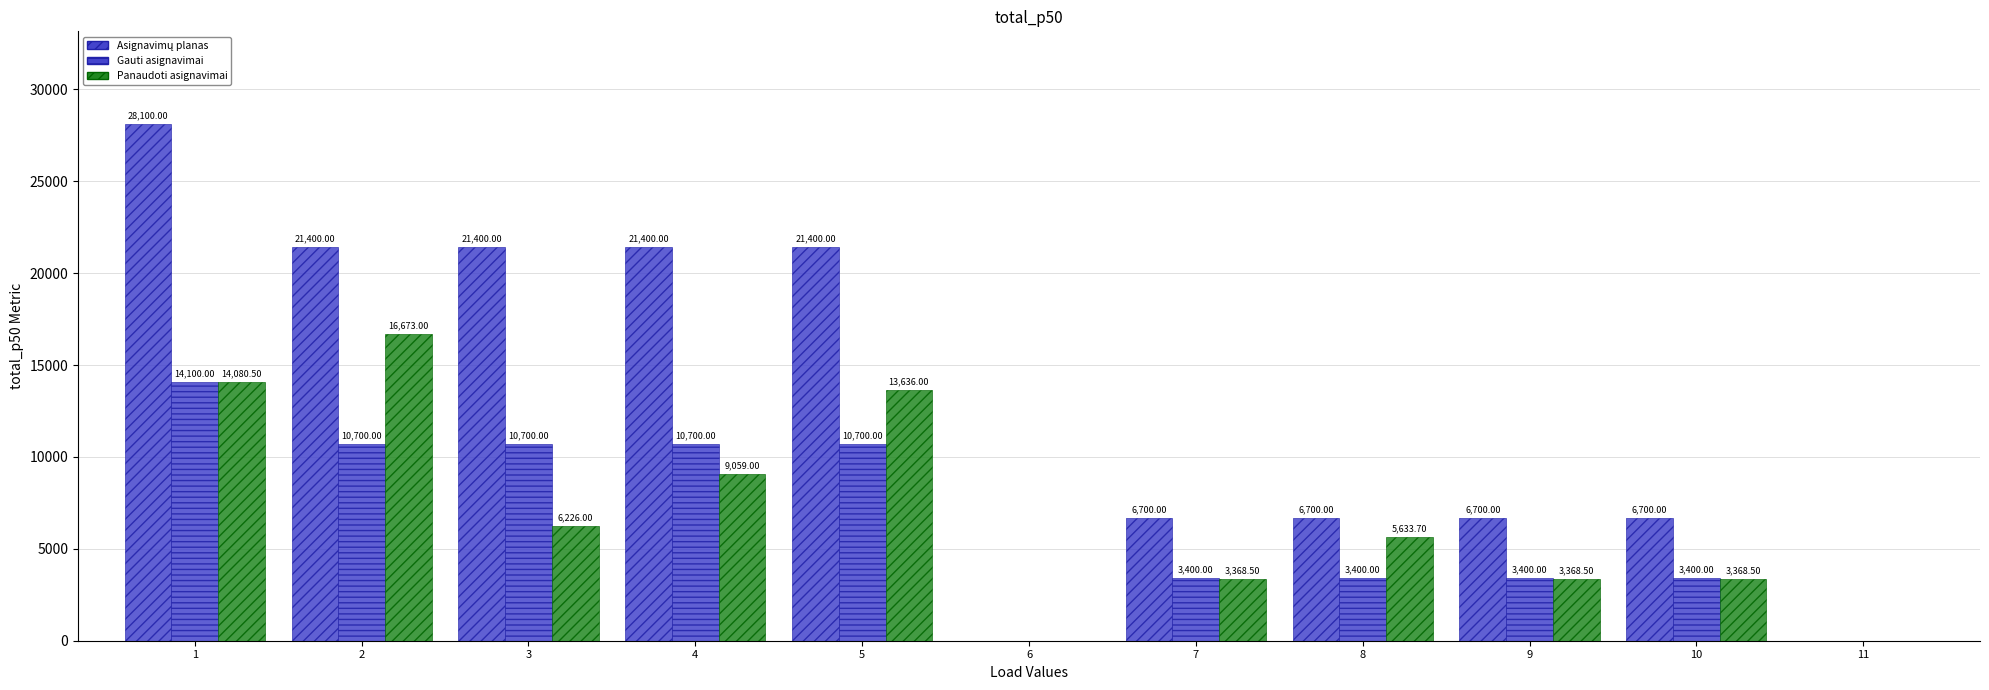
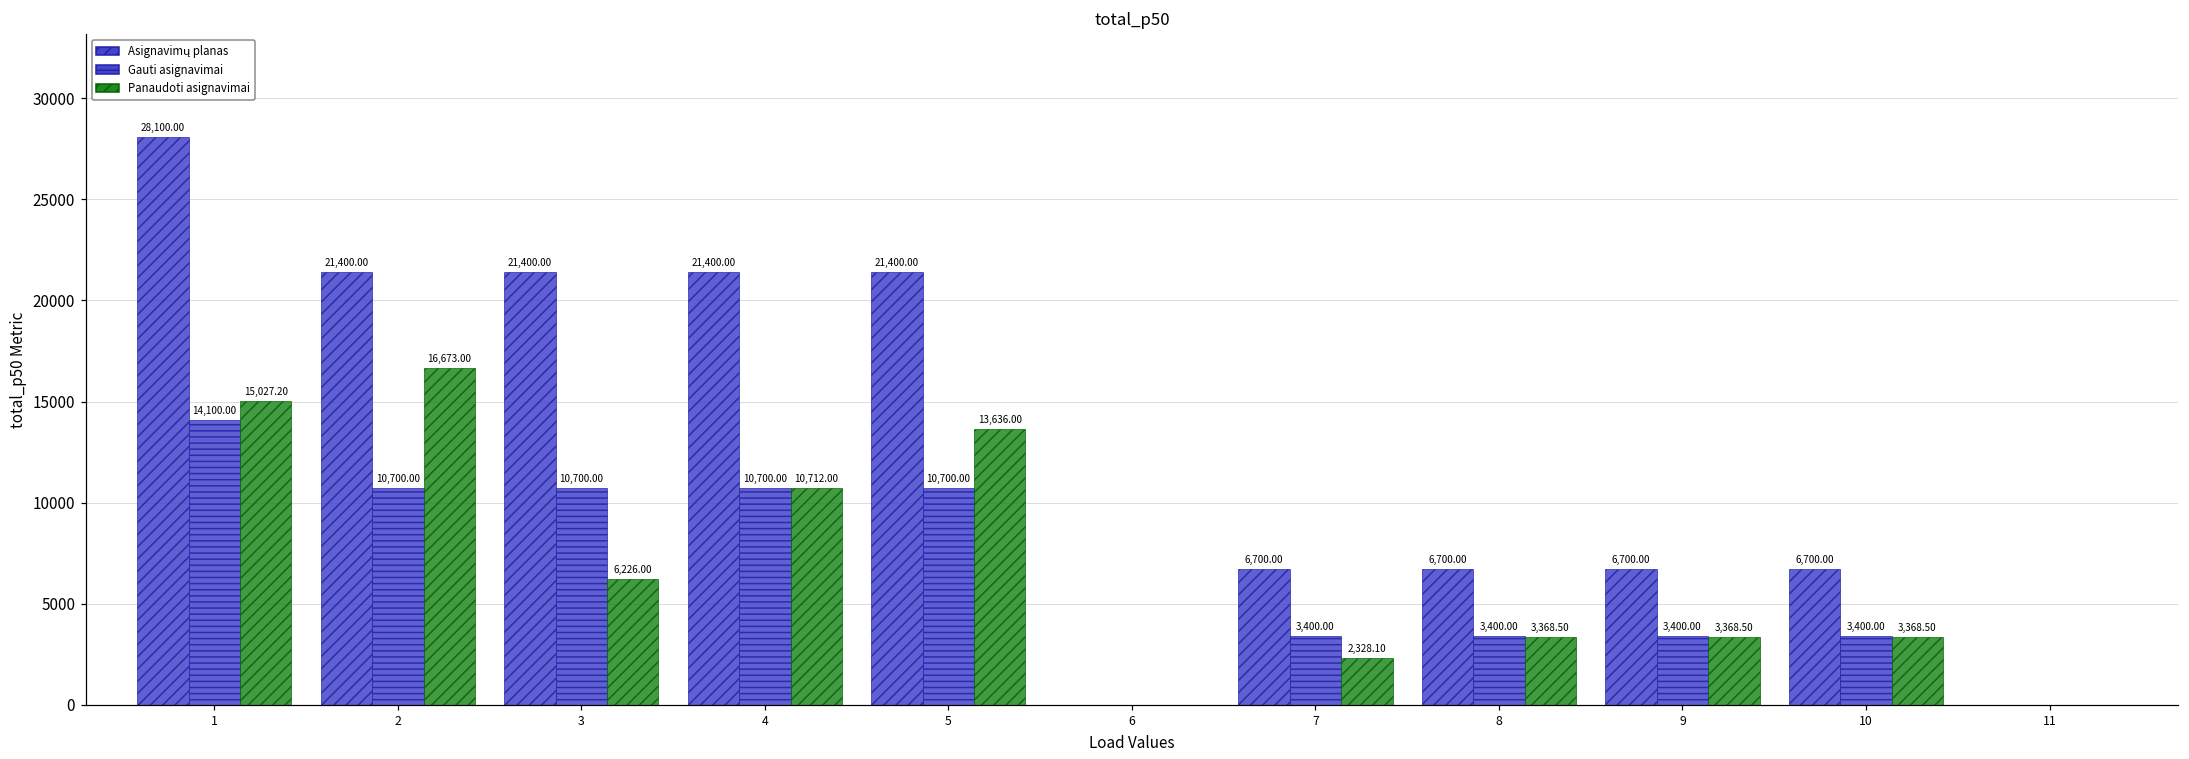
  {
    "Panaudoti asignavimai": {
-     "1": "14,080.50",
+     "1": "15,027.20",
      "2": "16,673.00",
      "3": "6,226.00",
-     "4": "9,059.00",
+     "4": "10,712.00",
      "5": "13,636.00",
-     "7": "3,368.50",
-     "8": "5,633.70",
+     "7": "2,328.10",
+     "8": "3,368.50",
      "9": "3,368.50",
      "10": "3,368.50"
    }
  }
